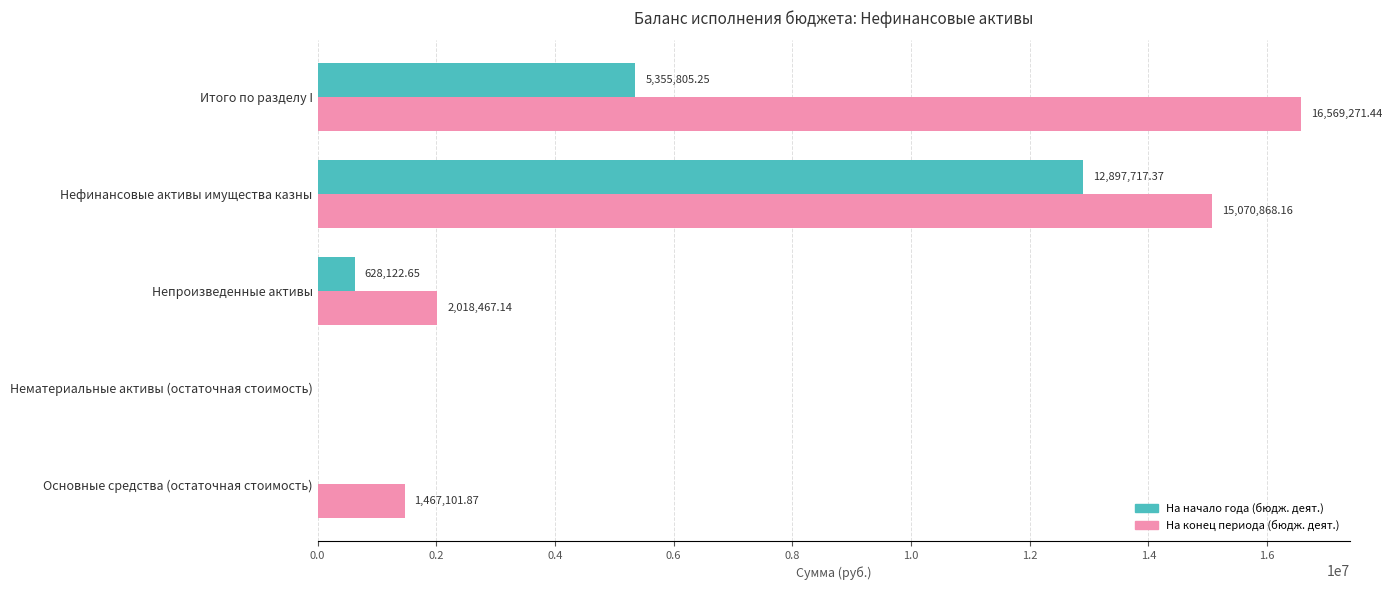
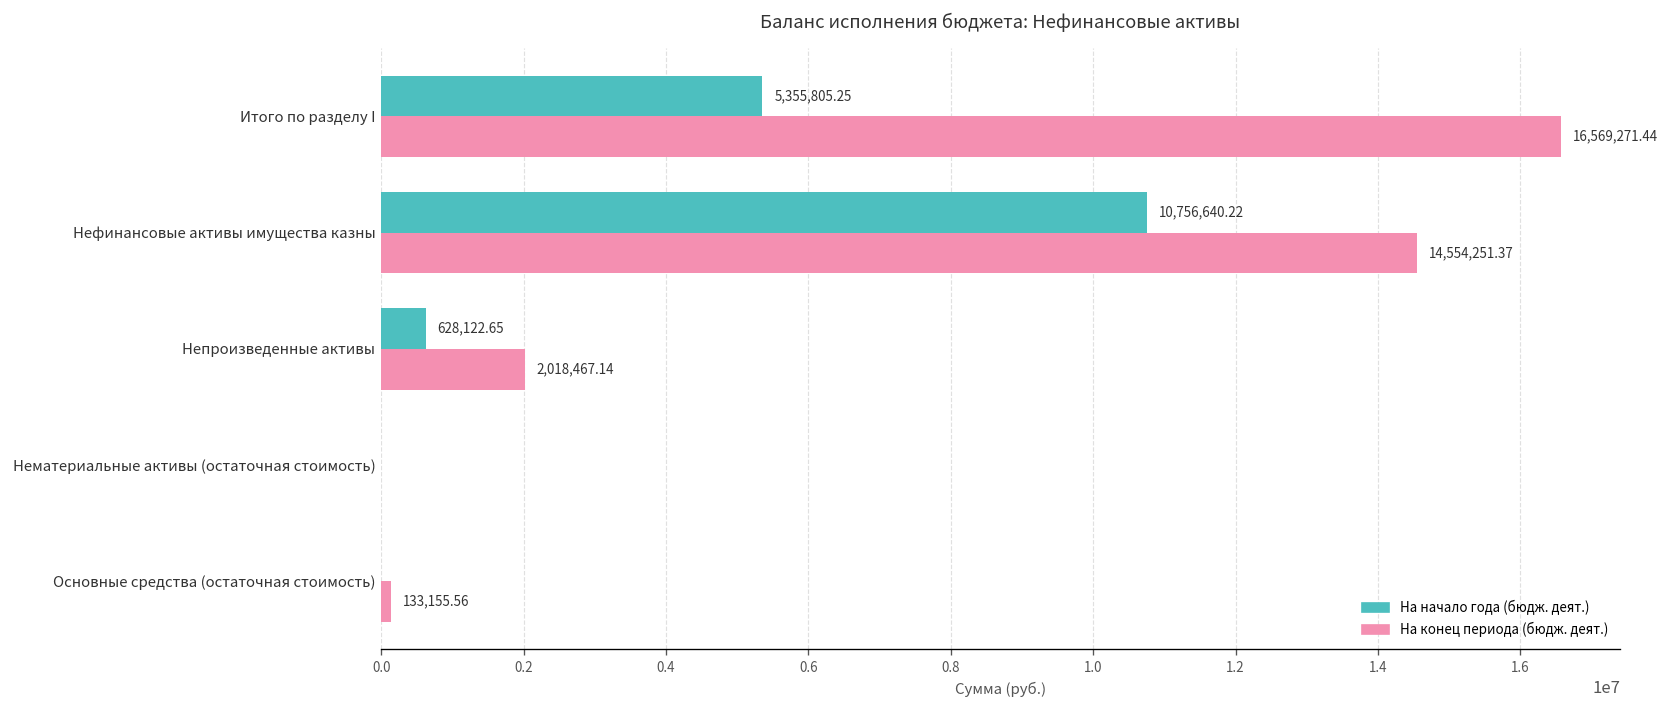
  {
    "На начало года (бюдж. деят.)": {
      "Итого по разделу I": "5,355,805.25",
-     "Нефинансовые активы имущества казны": "12,897,717.37",
+     "Нефинансовые активы имущества казны": "10,756,640.22",
      "Непроизведенные активы": "628,122.65"
    },
    "На конец периода (бюдж. деят.)": {
      "Итого по разделу I": "16,569,271.44",
-     "Нефинансовые активы имущества казны": "15,070,868.16",
+     "Нефинансовые активы имущества казны": "14,554,251.37",
      "Непроизведенные активы": "2,018,467.14",
-     "Основные средства (остаточная стоимость)": "1,467,101.87"
+     "Основные средства (остаточная стоимость)": "133,155.56"
    }
  }
